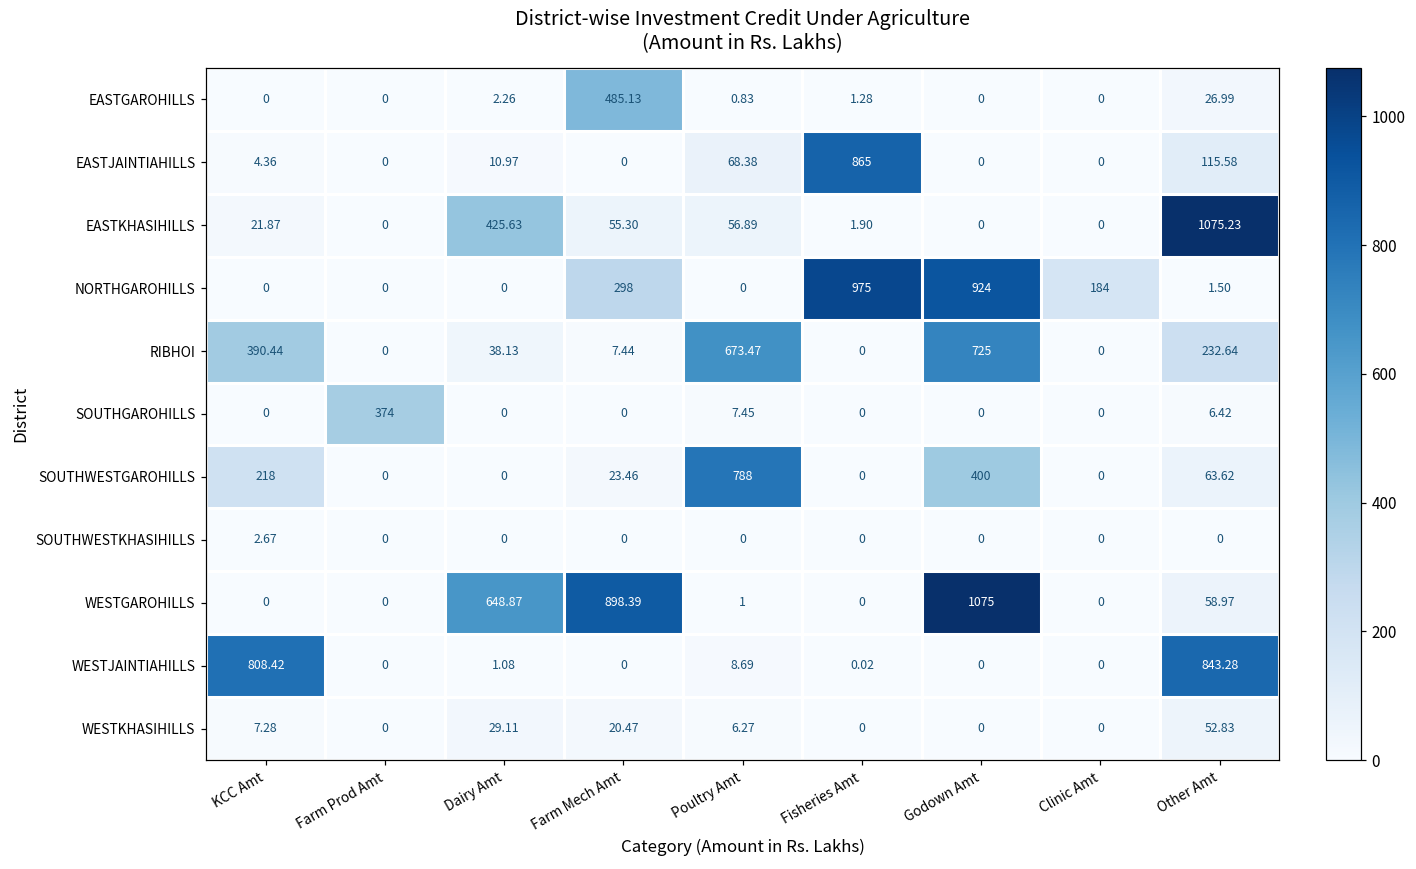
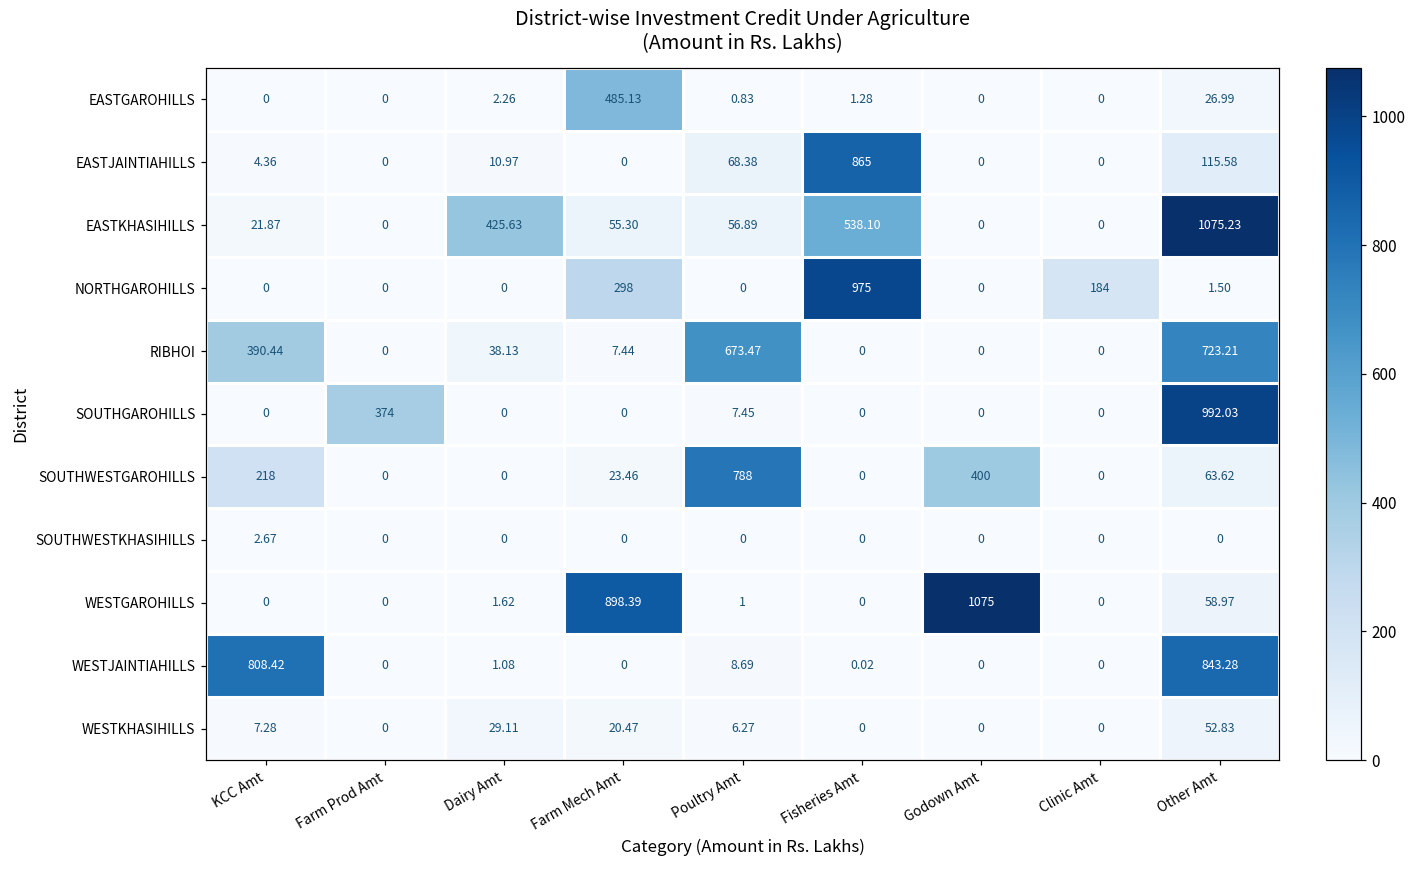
  {
    "EASTGAROHILLS": {
      "KCC Amt": 0,
      "Farm Prod Amt": 0,
      "Dairy Amt": 2.26,
      "Farm Mech Amt": 485.13,
      "Poultry Amt": 0.83,
      "Fisheries Amt": 1.28,
      "Godown Amt": 0,
      "Clinic Amt": 0,
      "Other Amt": 26.99
    },
    "EASTJAINTIAHILLS": {
      "KCC Amt": 4.36,
      "Farm Prod Amt": 0,
      "Dairy Amt": 10.97,
      "Farm Mech Amt": 0,
      "Poultry Amt": 68.38,
      "Fisheries Amt": 865,
      "Godown Amt": 0,
      "Clinic Amt": 0,
      "Other Amt": 115.58
    },
    "EASTKHASIHILLS": {
      "KCC Amt": 21.87,
      "Farm Prod Amt": 0,
      "Dairy Amt": 425.63,
      "Farm Mech Amt": 55.30,
      "Poultry Amt": 56.89,
-     "Fisheries Amt": 1.90,
+     "Fisheries Amt": 538.10,
      "Godown Amt": 0,
      "Clinic Amt": 0,
      "Other Amt": 1075.23
    },
    "NORTHGAROHILLS": {
      "KCC Amt": 0,
      "Farm Prod Amt": 0,
      "Dairy Amt": 0,
      "Farm Mech Amt": 298,
      "Poultry Amt": 0,
      "Fisheries Amt": 975,
-     "Godown Amt": 924,
+     "Godown Amt": 0,
      "Clinic Amt": 184,
      "Other Amt": 1.50
    },
    "RIBHOI": {
      "KCC Amt": 390.44,
      "Farm Prod Amt": 0,
      "Dairy Amt": 38.13,
      "Farm Mech Amt": 7.44,
      "Poultry Amt": 673.47,
      "Fisheries Amt": 0,
-     "Godown Amt": 725,
+     "Godown Amt": 0,
      "Clinic Amt": 0,
-     "Other Amt": 232.64
+     "Other Amt": 723.21
    },
    "SOUTHGAROHILLS": {
      "KCC Amt": 0,
      "Farm Prod Amt": 374,
      "Dairy Amt": 0,
      "Farm Mech Amt": 0,
      "Poultry Amt": 7.45,
      "Fisheries Amt": 0,
      "Godown Amt": 0,
      "Clinic Amt": 0,
-     "Other Amt": 6.42
+     "Other Amt": 992.03
    },
    "SOUTHWESTGAROHILLS": {
      "KCC Amt": 218,
      "Farm Prod Amt": 0,
      "Dairy Amt": 0,
      "Farm Mech Amt": 23.46,
      "Poultry Amt": 788,
      "Fisheries Amt": 0,
      "Godown Amt": 400,
      "Clinic Amt": 0,
      "Other Amt": 63.62
    },
    "SOUTHWESTKHASIHILLS": {
      "KCC Amt": 2.67,
      "Farm Prod Amt": 0,
      "Dairy Amt": 0,
      "Farm Mech Amt": 0,
      "Poultry Amt": 0,
      "Fisheries Amt": 0,
      "Godown Amt": 0,
      "Clinic Amt": 0,
      "Other Amt": 0
    },
    "WESTGAROHILLS": {
      "KCC Amt": 0,
      "Farm Prod Amt": 0,
-     "Dairy Amt": 648.87,
+     "Dairy Amt": 1.62,
      "Farm Mech Amt": 898.39,
      "Poultry Amt": 1,
      "Fisheries Amt": 0,
      "Godown Amt": 1075,
      "Clinic Amt": 0,
      "Other Amt": 58.97
    },
    "WESTJAINTIAHILLS": {
      "KCC Amt": 808.42,
      "Farm Prod Amt": 0,
      "Dairy Amt": 1.08,
      "Farm Mech Amt": 0,
      "Poultry Amt": 8.69,
      "Fisheries Amt": 0.02,
      "Godown Amt": 0,
      "Clinic Amt": 0,
      "Other Amt": 843.28
    },
    "WESTKHASIHILLS": {
      "KCC Amt": 7.28,
      "Farm Prod Amt": 0,
      "Dairy Amt": 29.11,
      "Farm Mech Amt": 20.47,
      "Poultry Amt": 6.27,
      "Fisheries Amt": 0,
      "Godown Amt": 0,
      "Clinic Amt": 0,
      "Other Amt": 52.83
    }
  }
